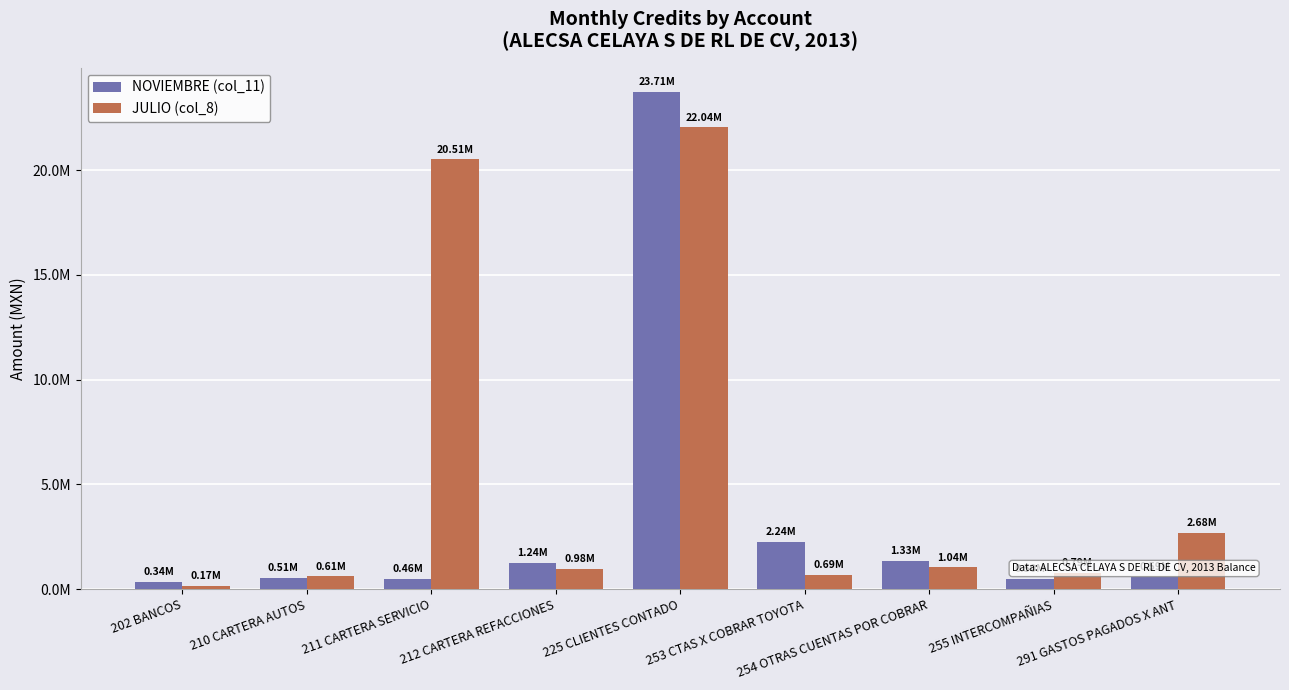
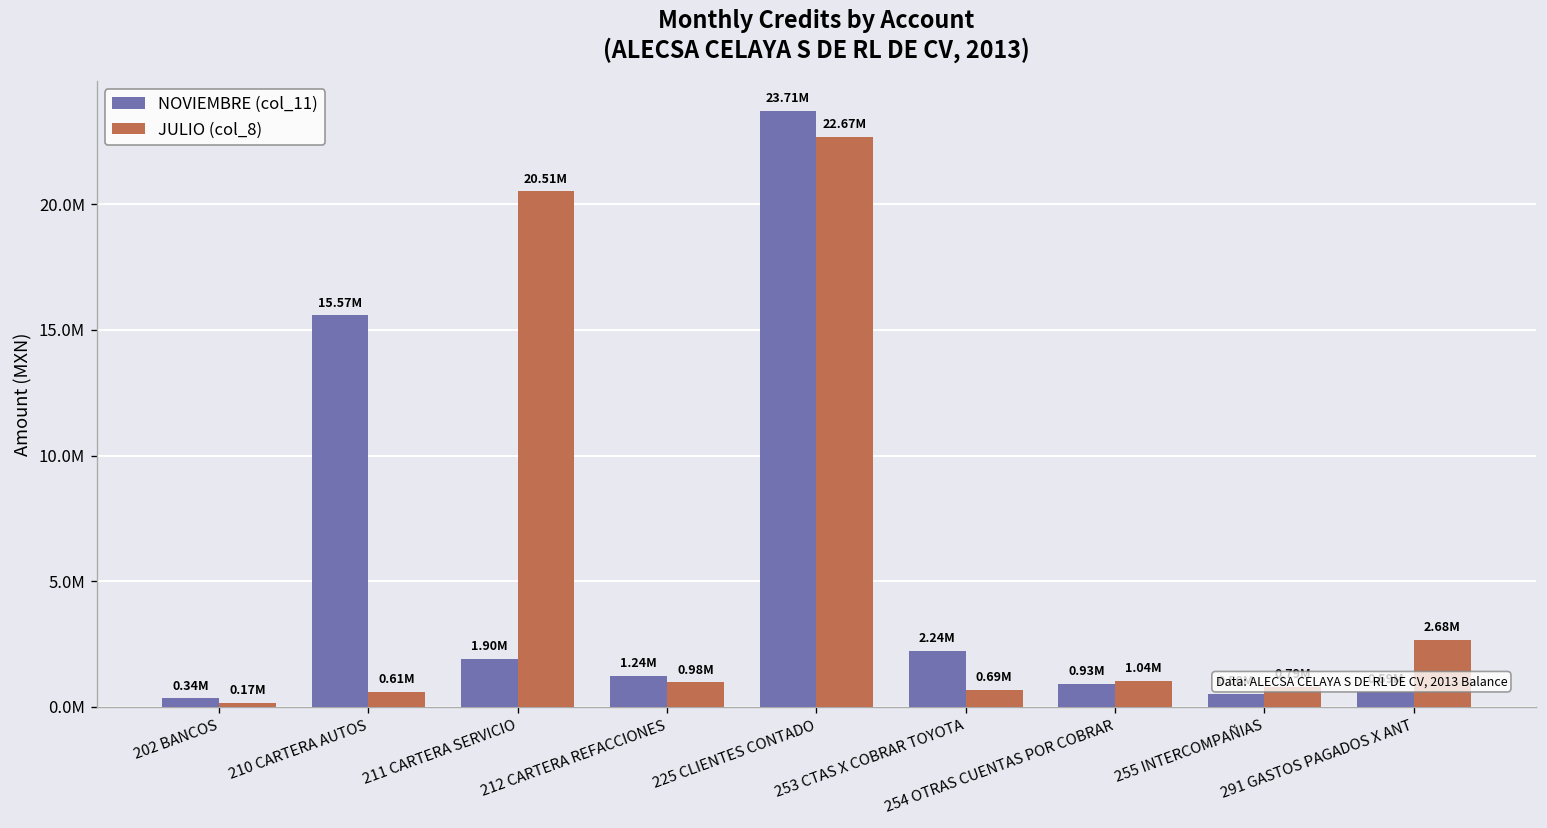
  {
    "NOVIEMBRE (col_11)": {
      "202 BANCOS": "0.34M",
-     "210 CARTERA AUTOS": "0.51M",
-     "211 CARTERA SERVICIO": "0.46M",
+     "210 CARTERA AUTOS": "15.57M",
+     "211 CARTERA SERVICIO": "1.90M",
      "212 CARTERA REFACCIONES": "1.24M",
      "225 CLIENTES CONTADO": "23.71M",
      "253 CTAS X COBRAR TOYOTA": "2.24M",
-     "254 OTRAS CUENTAS POR COBRAR": "1.33M"
+     "254 OTRAS CUENTAS POR COBRAR": "0.93M"
    },
    "JULIO (col_8)": {
      "202 BANCOS": "0.17M",
      "210 CARTERA AUTOS": "0.61M",
      "211 CARTERA SERVICIO": "20.51M",
      "212 CARTERA REFACCIONES": "0.98M",
-     "225 CLIENTES CONTADO": "22.04M",
+     "225 CLIENTES CONTADO": "22.67M",
      "253 CTAS X COBRAR TOYOTA": "0.69M",
      "254 OTRAS CUENTAS POR COBRAR": "1.04M",
      "291 GASTOS PAGADOS X ANT": "2.68M"
    }
  }
